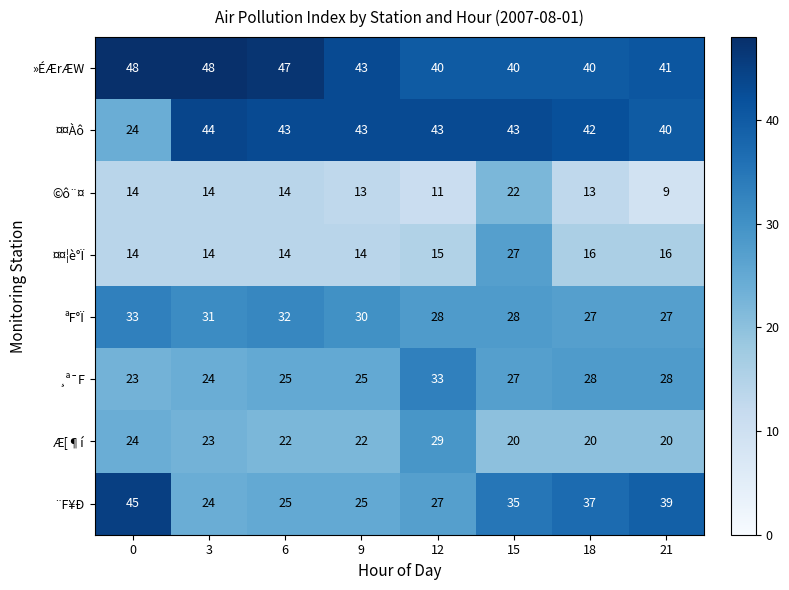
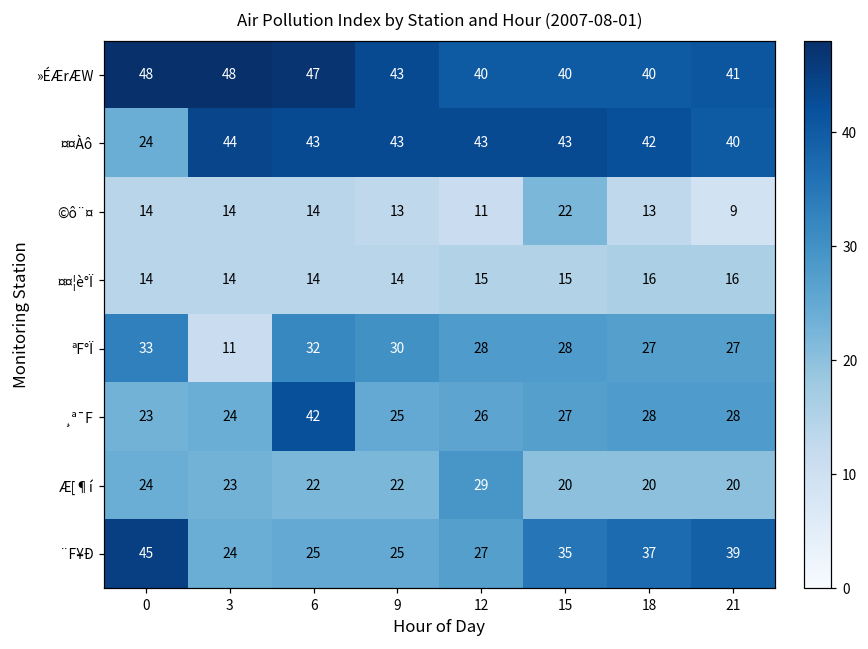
  {
    "»ÉÆrÆW": {
      "0": 48,
      "3": 48,
      "6": 47,
      "9": 43,
      "12": 40,
      "15": 40,
      "18": 40,
      "21": 41
    },
    "¤¤Àô": {
      "0": 24,
      "3": 44,
      "6": 43,
      "9": 43,
      "12": 43,
      "15": 43,
      "18": 42,
      "21": 40
    },
    "©ô¨¤": {
      "0": 14,
      "3": 14,
      "6": 14,
      "9": 13,
      "12": 11,
      "15": 22,
      "18": 13,
      "21": 9
    },
    "¤¤¦è°Ï": {
      "0": 14,
      "3": 14,
      "6": 14,
      "9": 14,
      "12": 15,
-     "15": 27,
+     "15": 15,
      "18": 16,
      "21": 16
    },
    "ªF°Ï": {
      "0": 33,
-     "3": 31,
+     "3": 11,
      "6": 32,
      "9": 30,
      "12": 28,
      "15": 28,
      "18": 27,
      "21": 27
    },
    "¸ª¯F": {
      "0": 23,
      "3": 24,
-     "6": 25,
+     "6": 42,
      "9": 25,
-     "12": 33,
+     "12": 26,
      "15": 27,
      "18": 28,
      "21": 28
    },
    "Æ[¶í": {
      "0": 24,
      "3": 23,
      "6": 22,
      "9": 22,
      "12": 29,
      "15": 20,
      "18": 20,
      "21": 20
    },
    "¨F¥Ð": {
      "0": 45,
      "3": 24,
      "6": 25,
      "9": 25,
      "12": 27,
      "15": 35,
      "18": 37,
      "21": 39
    }
  }
